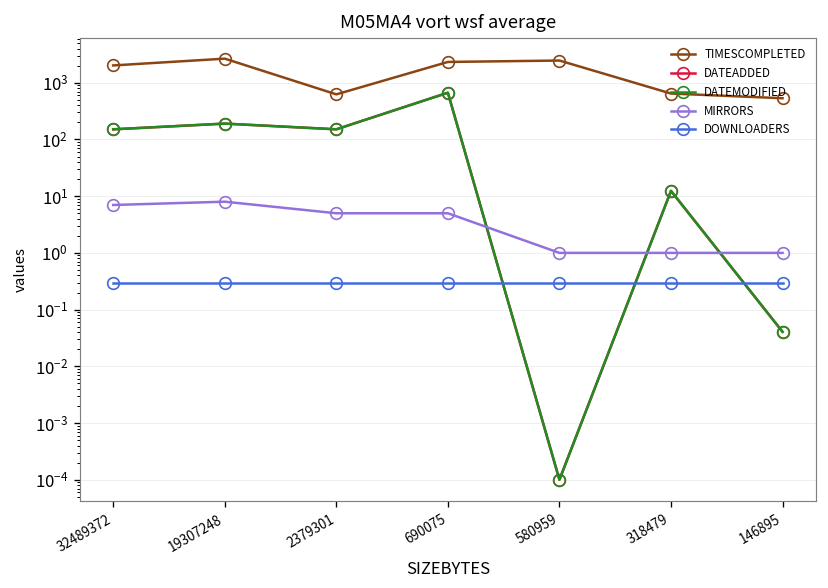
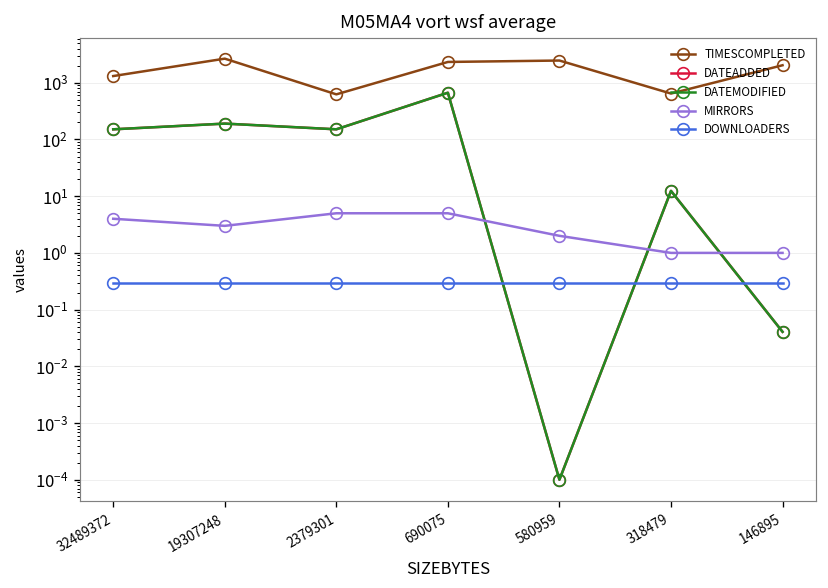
  {
    "TIMESCOMPLETED": {
-     "32489372": 2000,
+     "32489372": 1300,
      "19307248": 3000,
      "2379301": 600,
      "690075": 2000,
      "580959": 2000,
      "318479": 600,
-     "146895": 500
+     "146895": 2000
    },
    "DATEMODIFIED": {
      "32489372": 150,
      "19307248": 190,
      "2379301": 150,
      "690075": 700,
      "580959": 0.00010,
      "318479": 12,
      "146895": 0.04
    },
    "MIRRORS": {
-     "32489372": 7,
-     "19307248": 8,
+     "32489372": 4,
+     "19307248": 3,
      "2379301": 5,
      "690075": 5,
-     "580959": 1,
+     "580959": 2,
      "318479": 1,
      "146895": 1
    },
    "DOWNLOADERS": {
      "32489372": 0.3,
      "19307248": 0.3,
      "2379301": 0.3,
      "690075": 0.3,
      "580959": 0.3,
      "318479": 0.3,
      "146895": 0.3
    }
  }
